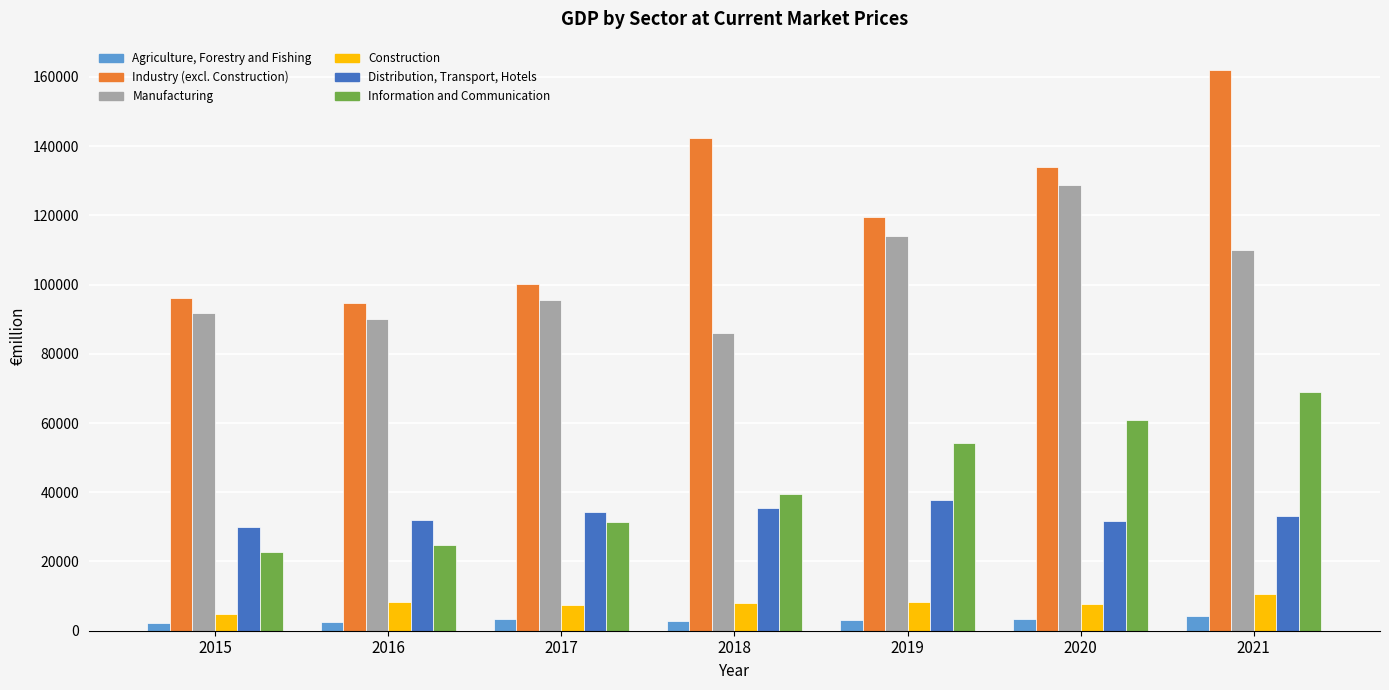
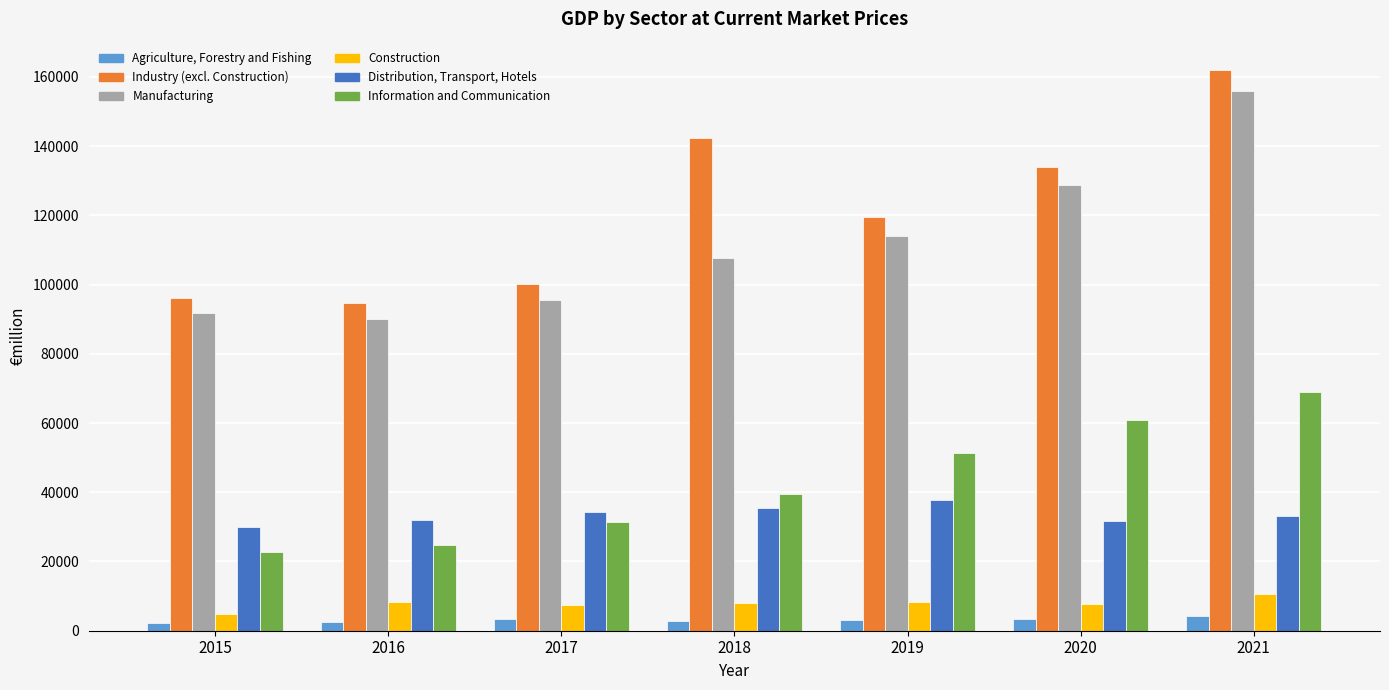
  {
    "Industry (excl. Construction)": {
      "2015": 96000,
      "2016": 95000,
      "2017": 100000,
      "2018": 142000,
      "2019": 119000,
      "2020": 134000,
      "2021": 162000
    },
    "Manufacturing": {
      "2015": 92000,
      "2016": 90000,
      "2017": 95000,
-     "2018": 86000,
+     "2018": 108000,
      "2019": 114000,
      "2020": 129000,
-     "2021": 110000
+     "2021": 156000
    },
    "Construction": {
      "2015": 5000,
      "2016": 8000,
      "2017": 7000,
      "2018": 8000,
      "2019": 8000,
      "2020": 8000,
      "2021": 11000
    },
    "Information and Communication": {
      "2015": 23000,
      "2016": 25000,
      "2017": 31000,
      "2018": 40000,
-     "2019": 54000,
+     "2019": 51000,
      "2020": 61000,
      "2021": 69000
    }
  }
